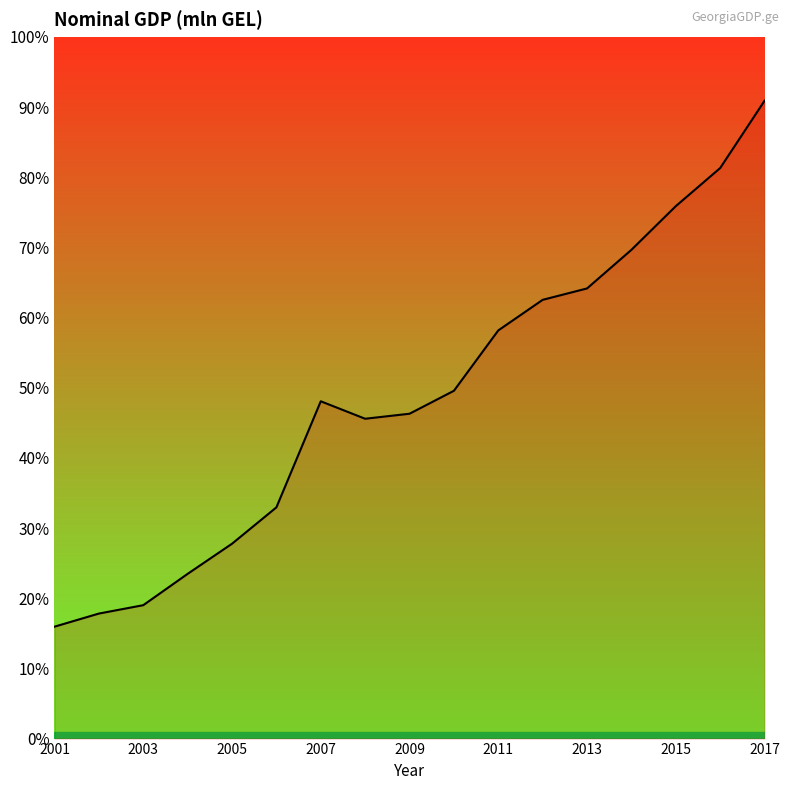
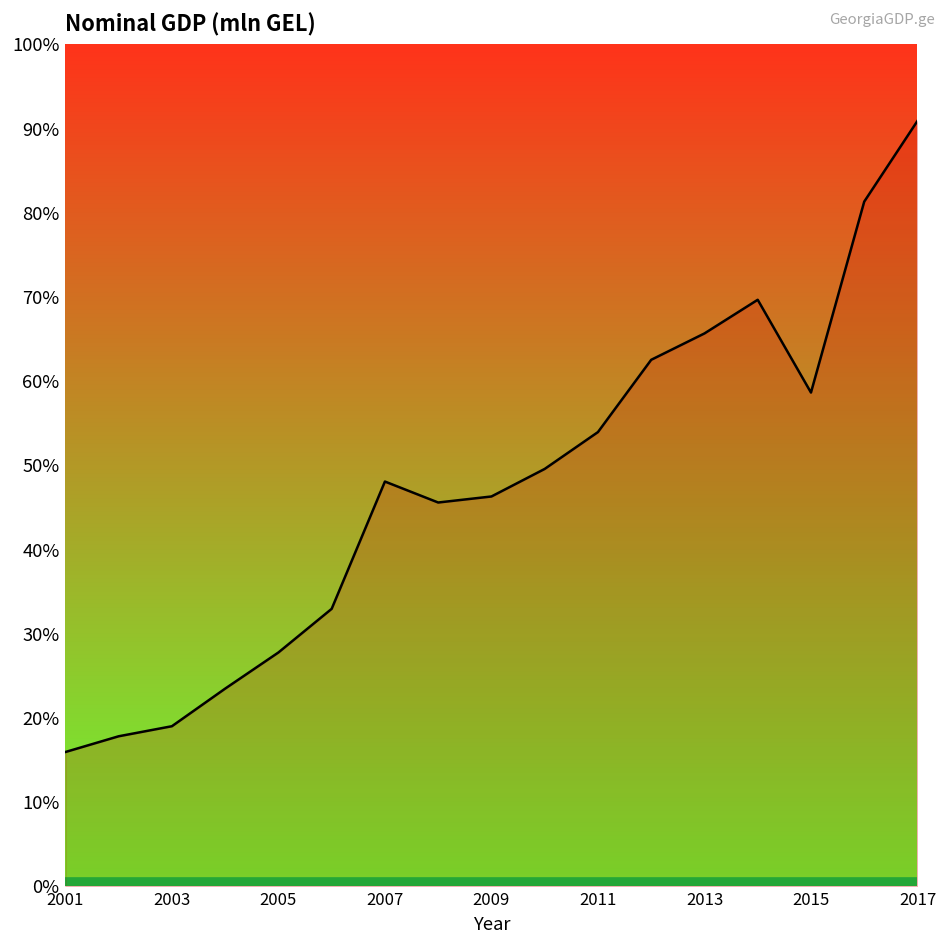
  {
    "2001": "16%",
    "2003": "19%",
    "2005": "28%",
    "2007": "48%",
    "2009": "46%",
-   "2011": "58%",
-   "2013": "64%",
-   "2015": "76%",
+   "2011": "54%",
+   "2013": "66%",
+   "2015": "59%",
    "2017": "91%"
  }
